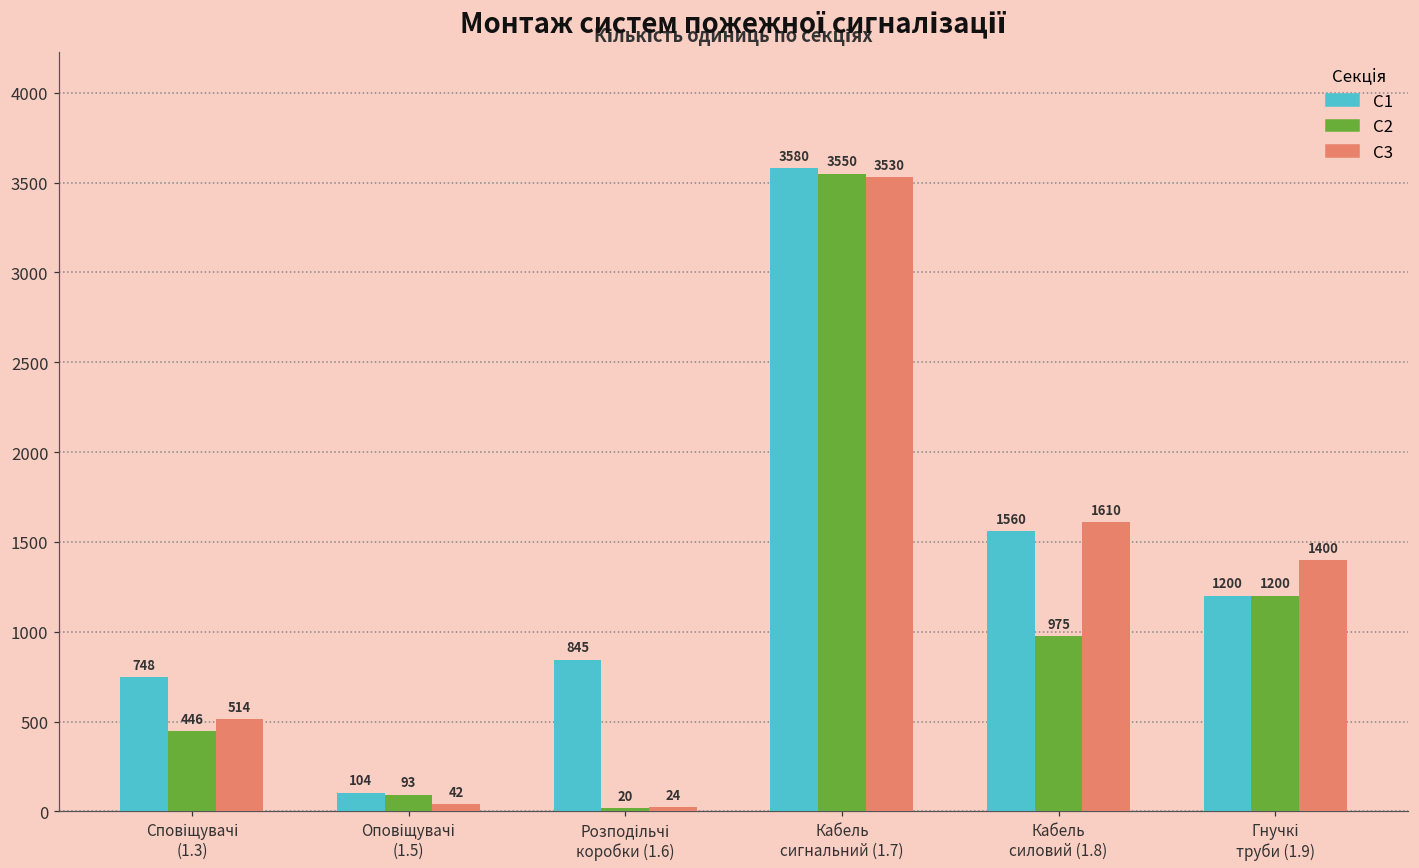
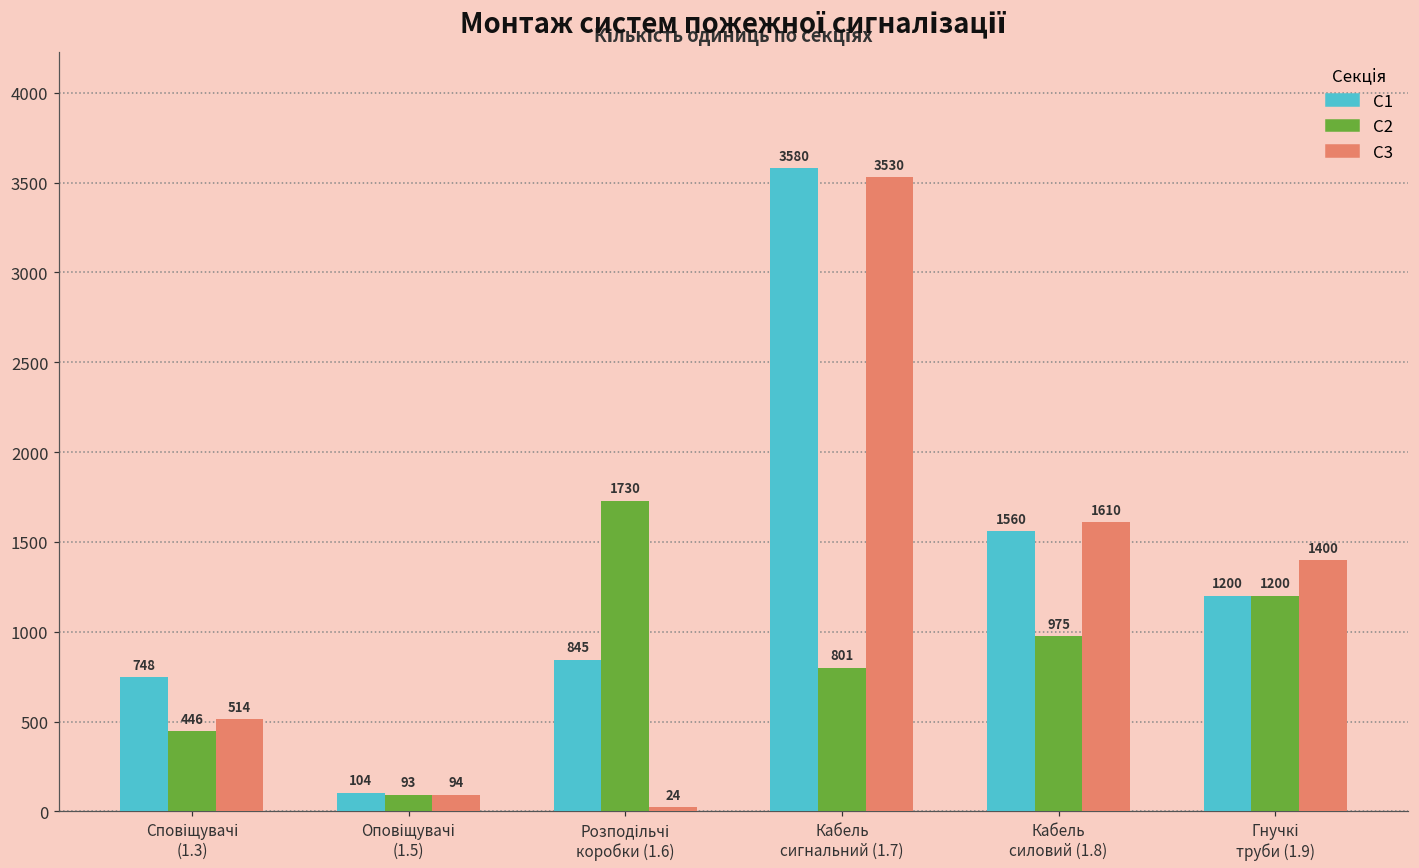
  {
    "С1": {
      "Сповіщувачі (1.3)": 748,
      "Оповіщувачі (1.5)": 104,
      "Розподільчі коробки (1.6)": 845,
      "Кабель сигнальний (1.7)": 3580,
      "Кабель силовий (1.8)": 1560,
      "Гнучкі труби (1.9)": 1200
    },
    "С2": {
      "Сповіщувачі (1.3)": 446,
      "Оповіщувачі (1.5)": 93,
-     "Розподільчі коробки (1.6)": 20,
-     "Кабель сигнальний (1.7)": 3550,
+     "Розподільчі коробки (1.6)": 1730,
+     "Кабель сигнальний (1.7)": 801,
      "Кабель силовий (1.8)": 975,
      "Гнучкі труби (1.9)": 1200
    },
    "С3": {
      "Сповіщувачі (1.3)": 514,
-     "Оповіщувачі (1.5)": 42,
+     "Оповіщувачі (1.5)": 94,
      "Розподільчі коробки (1.6)": 24,
      "Кабель сигнальний (1.7)": 3530,
      "Кабель силовий (1.8)": 1610,
      "Гнучкі труби (1.9)": 1400
    }
  }
